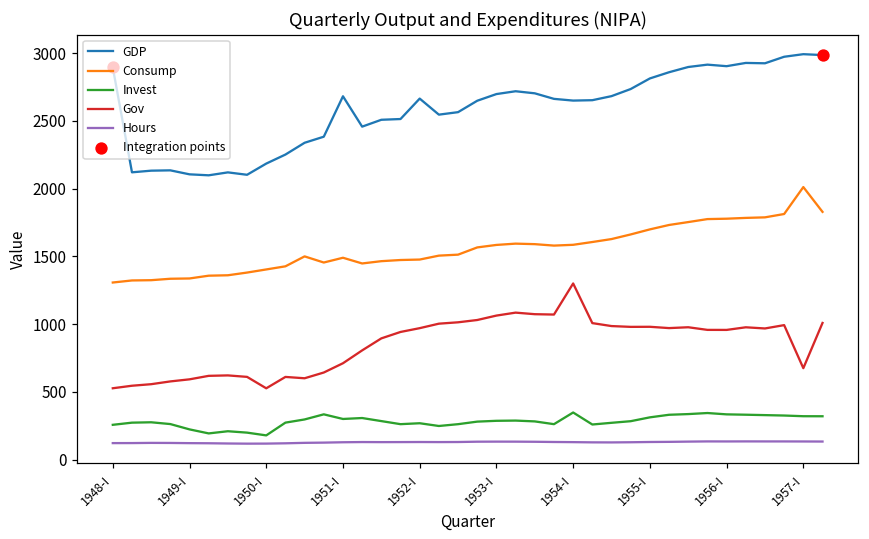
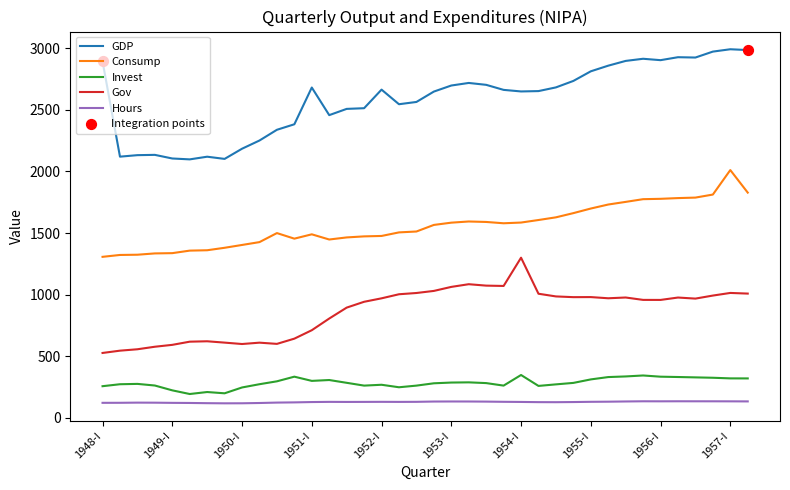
  {
    "GDP": {
      "1949-I": 2110,
      "1950-I": 2180,
      "1951-I": 2680,
      "1952-I": 2660,
      "1953-I": 2700,
      "1954-I": 2650,
      "1955-I": 2810,
      "1956-I": 2900,
      "1957-I": 2990
    },
    "Consump": {
      "1948-I": 1310,
      "1949-I": 1340,
      "1950-I": 1400,
      "1951-I": 1490,
      "1952-I": 1480,
      "1953-I": 1580,
      "1954-I": 1590,
      "1955-I": 1700,
      "1956-I": 1780,
      "1957-I": 2010
    },
    "Invest": {
      "1948-I": 260,
      "1949-I": 220,
-     "1950-I": 180,
+     "1950-I": 250,
      "1951-I": 300,
      "1952-I": 270,
      "1953-I": 290,
      "1954-I": 350,
      "1955-I": 310,
      "1956-I": 330,
      "1957-I": 320
    },
    "Gov": {
      "1948-I": 530,
      "1949-I": 590,
-     "1950-I": 530,
+     "1950-I": 600,
      "1951-I": 710,
      "1952-I": 970,
      "1953-I": 1060,
      "1954-I": 1300,
      "1955-I": 980,
      "1956-I": 960,
-     "1957-I": 680
+     "1957-I": 1010
    },
    "Hours": {
      "1948-I": 120,
      "1949-I": 120,
      "1950-I": 120,
      "1951-I": 130,
      "1952-I": 130,
      "1953-I": 130,
      "1954-I": 130,
      "1955-I": 130,
      "1956-I": 130,
      "1957-I": 130
    }
  }
